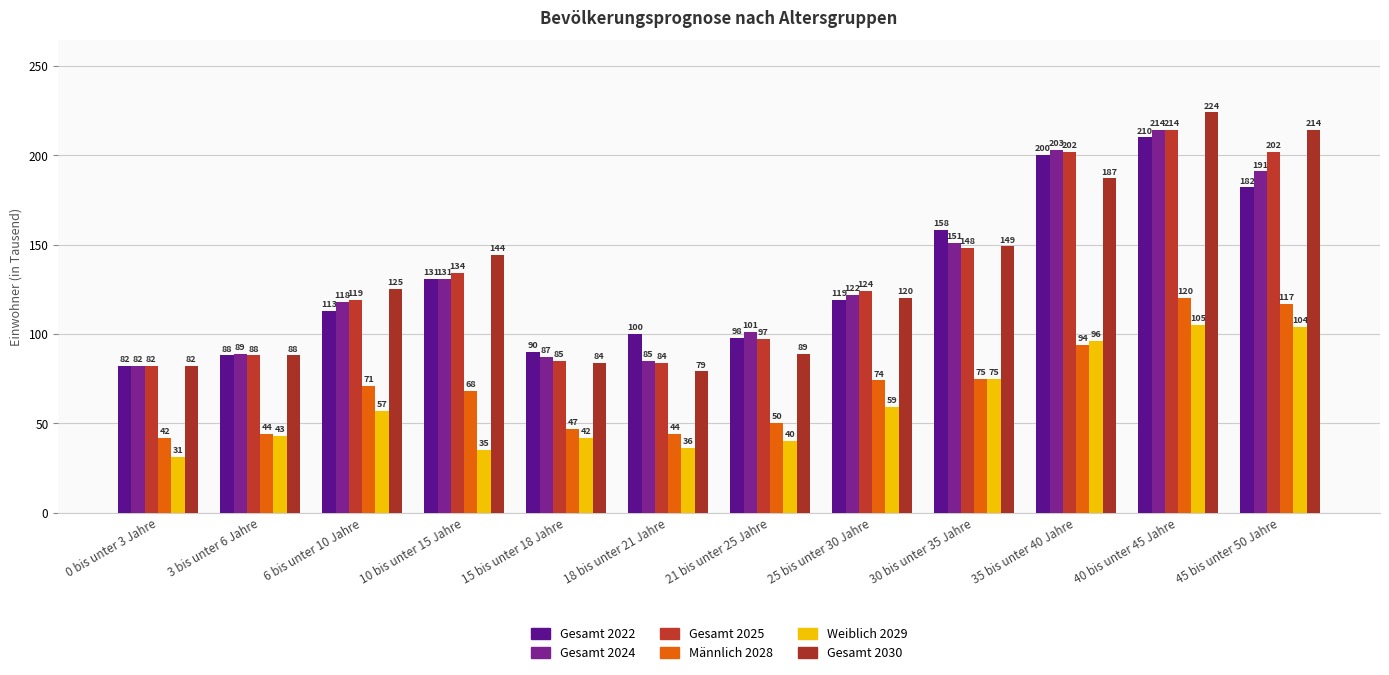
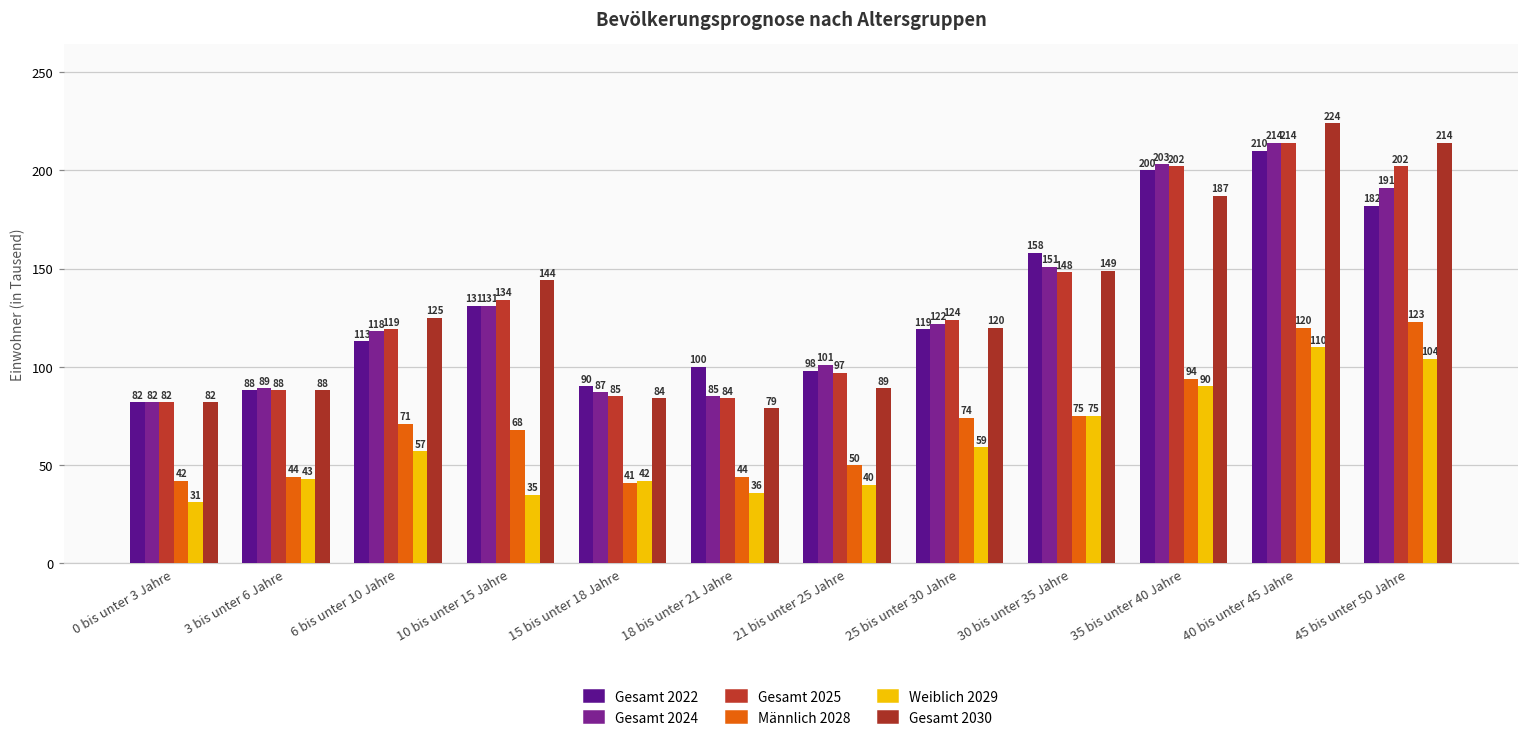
  {
    "Männlich 2028": {
      "0 bis unter 3 Jahre": 42,
      "3 bis unter 6 Jahre": 44,
      "6 bis unter 10 Jahre": 71,
      "10 bis unter 15 Jahre": 68,
-     "15 bis unter 18 Jahre": 47,
+     "15 bis unter 18 Jahre": 41,
      "18 bis unter 21 Jahre": 44,
      "21 bis unter 25 Jahre": 50,
      "25 bis unter 30 Jahre": 74,
      "30 bis unter 35 Jahre": 75,
      "35 bis unter 40 Jahre": 94,
      "40 bis unter 45 Jahre": 120,
-     "45 bis unter 50 Jahre": 117
+     "45 bis unter 50 Jahre": 123
    },
    "Weiblich 2029": {
      "0 bis unter 3 Jahre": 31,
      "3 bis unter 6 Jahre": 43,
      "6 bis unter 10 Jahre": 57,
      "10 bis unter 15 Jahre": 35,
      "15 bis unter 18 Jahre": 42,
      "18 bis unter 21 Jahre": 36,
      "21 bis unter 25 Jahre": 40,
      "25 bis unter 30 Jahre": 59,
      "30 bis unter 35 Jahre": 75,
-     "35 bis unter 40 Jahre": 96,
-     "40 bis unter 45 Jahre": 105,
+     "35 bis unter 40 Jahre": 90,
+     "40 bis unter 45 Jahre": 110,
      "45 bis unter 50 Jahre": 104
    }
  }
